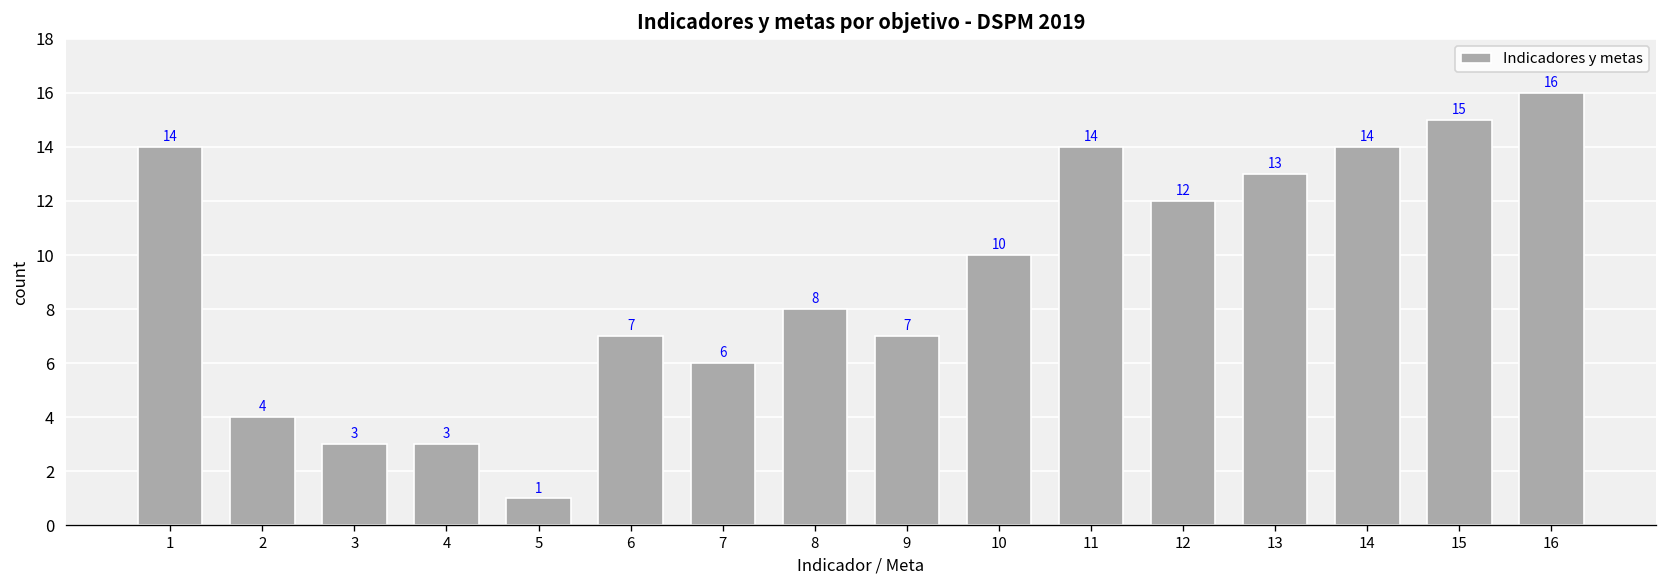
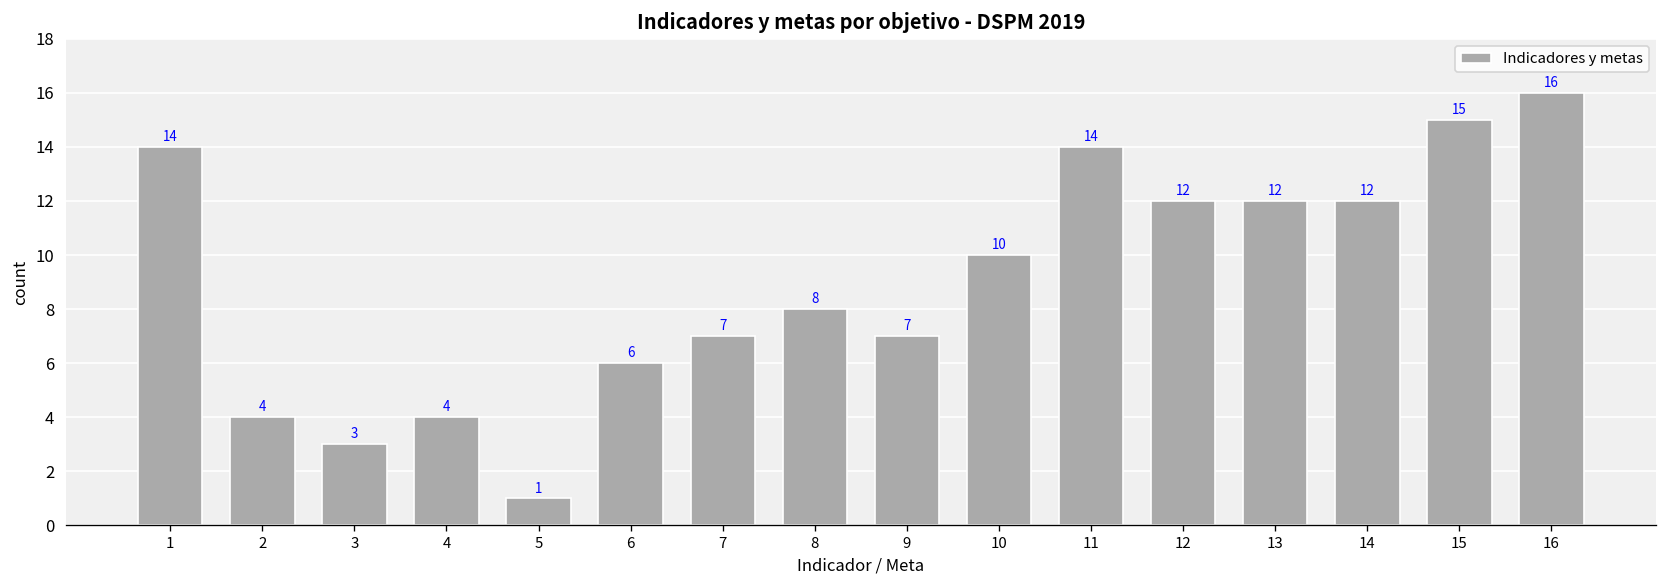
  {
    "1": 14,
    "2": 4,
    "3": 3,
-   "4": 3,
+   "4": 4,
    "5": 1,
-   "6": 7,
-   "7": 6,
+   "6": 6,
+   "7": 7,
    "8": 8,
    "9": 7,
    "10": 10,
    "11": 14,
    "12": 12,
-   "13": 13,
-   "14": 14,
+   "13": 12,
+   "14": 12,
    "15": 15,
    "16": 16
  }
